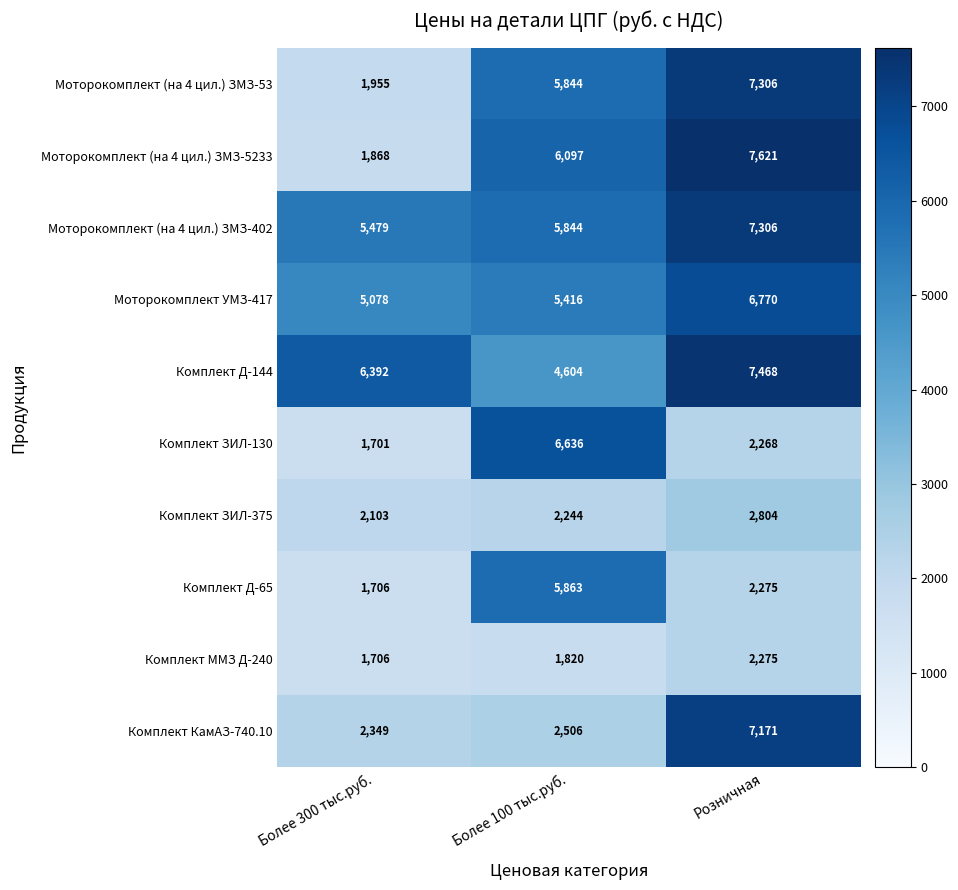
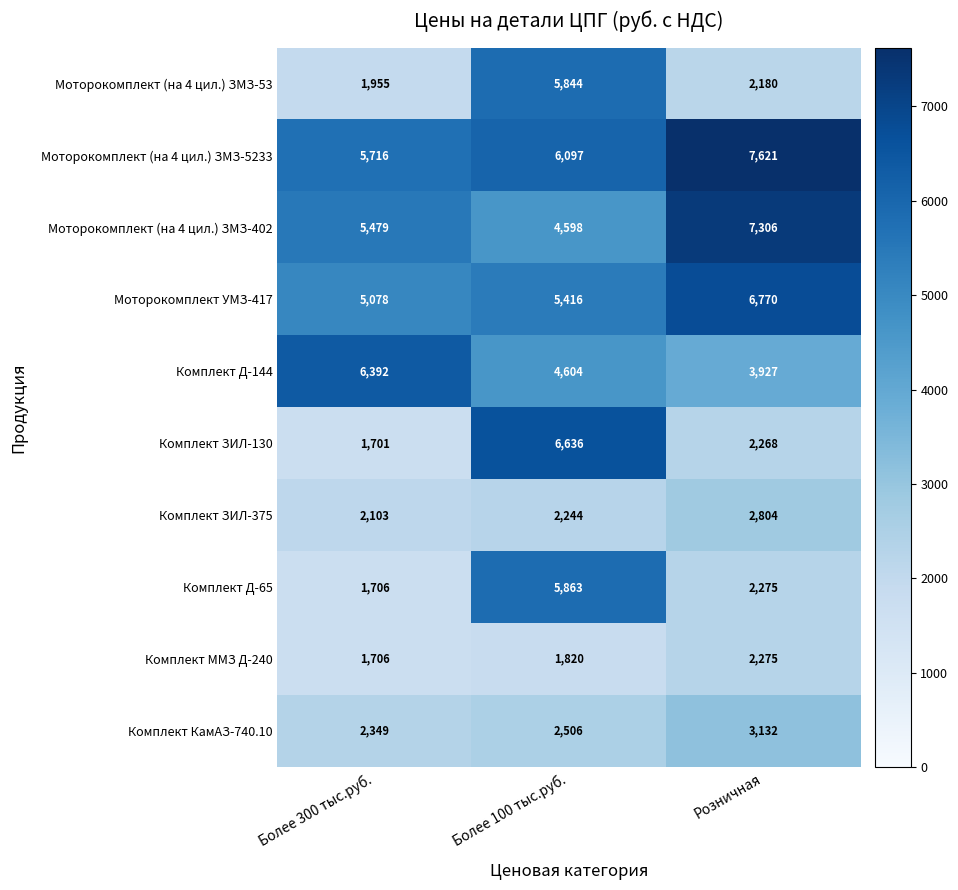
  {
    "Моторокомплект (на 4 цил.) ЗМЗ-53": {
      "Более 300 тыс.руб.": "1,955",
      "Более 100 тыс.руб.": "5,844",
-     "Розничная": "7,306"
+     "Розничная": "2,180"
    },
    "Моторокомплект (на 4 цил.) ЗМЗ-5233": {
-     "Более 300 тыс.руб.": "1,868",
+     "Более 300 тыс.руб.": "5,716",
      "Более 100 тыс.руб.": "6,097",
      "Розничная": "7,621"
    },
    "Моторокомплект (на 4 цил.) ЗМЗ-402": {
      "Более 300 тыс.руб.": "5,479",
-     "Более 100 тыс.руб.": "5,844",
+     "Более 100 тыс.руб.": "4,598",
      "Розничная": "7,306"
    },
    "Моторокомплект УМЗ-417": {
      "Более 300 тыс.руб.": "5,078",
      "Более 100 тыс.руб.": "5,416",
      "Розничная": "6,770"
    },
    "Комплект Д-144": {
      "Более 300 тыс.руб.": "6,392",
      "Более 100 тыс.руб.": "4,604",
-     "Розничная": "7,468"
+     "Розничная": "3,927"
    },
    "Комплект ЗИЛ-130": {
      "Более 300 тыс.руб.": "1,701",
      "Более 100 тыс.руб.": "6,636",
      "Розничная": "2,268"
    },
    "Комплект ЗИЛ-375": {
      "Более 300 тыс.руб.": "2,103",
      "Более 100 тыс.руб.": "2,244",
      "Розничная": "2,804"
    },
    "Комплект Д-65": {
      "Более 300 тыс.руб.": "1,706",
      "Более 100 тыс.руб.": "5,863",
      "Розничная": "2,275"
    },
    "Комплект ММЗ Д-240": {
      "Более 300 тыс.руб.": "1,706",
      "Более 100 тыс.руб.": "1,820",
      "Розничная": "2,275"
    },
    "Комплект КамАЗ-740.10": {
      "Более 300 тыс.руб.": "2,349",
      "Более 100 тыс.руб.": "2,506",
-     "Розничная": "7,171"
+     "Розничная": "3,132"
    }
  }
